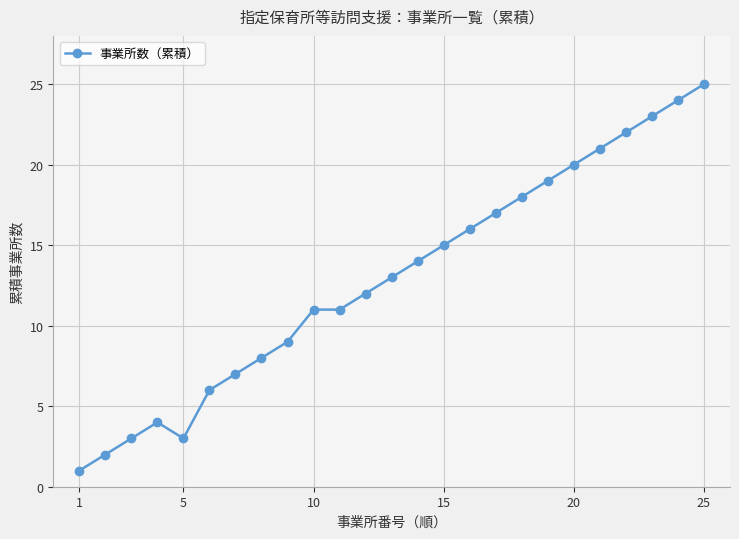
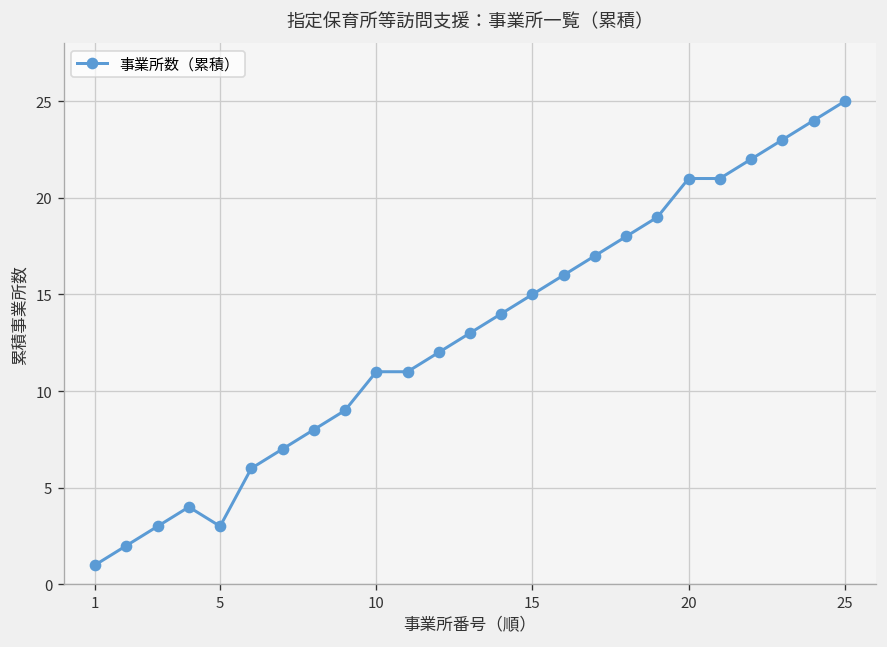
  {
    "1": 1,
    "5": 3,
    "10": 11,
    "15": 15,
-   "20": 20,
+   "20": 21,
    "25": 25
  }
